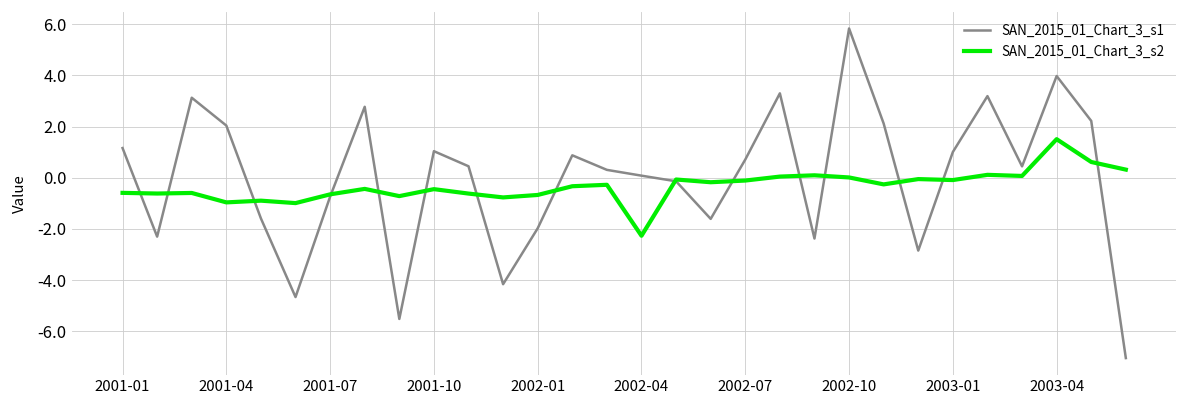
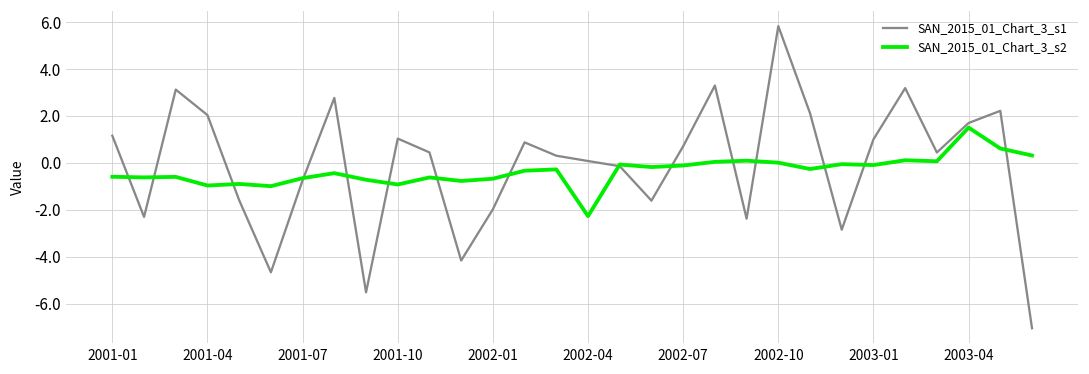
  {
    "SAN_2015_01_Chart_3_s1": {
      "2001-01": 1.2,
      "2001-04": 2.0,
      "2001-10": 1.0,
      "2002-01": -2.0,
      "2002-04": 0.1,
      "2002-07": 0.7,
      "2002-10": 5.8,
      "2003-01": 1.0,
-     "2003-04": 4.0
+     "2003-04": 1.7
    },
    "SAN_2015_01_Chart_3_s2": {
      "2001-01": -0.6,
      "2001-04": -1.0,
-     "2001-10": -0.4,
+     "2001-10": -0.9,
      "2002-01": -0.7,
      "2002-04": -2.3,
      "2002-07": -0.1,
      "2002-10": 0.0,
      "2003-01": -0.1,
      "2003-04": 1.5
    }
  }
